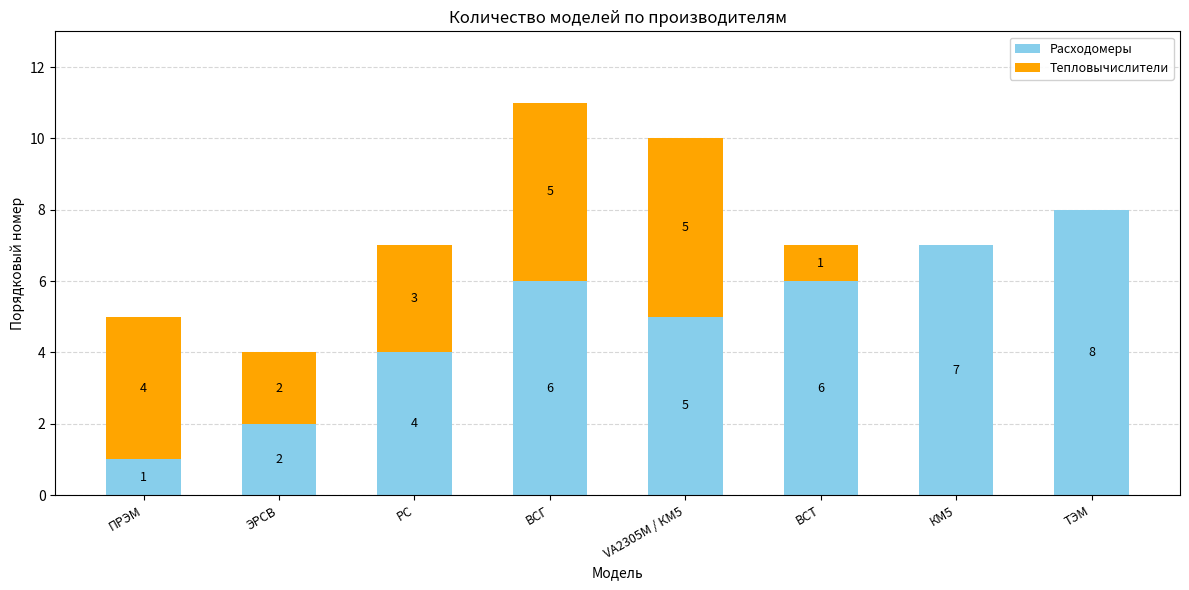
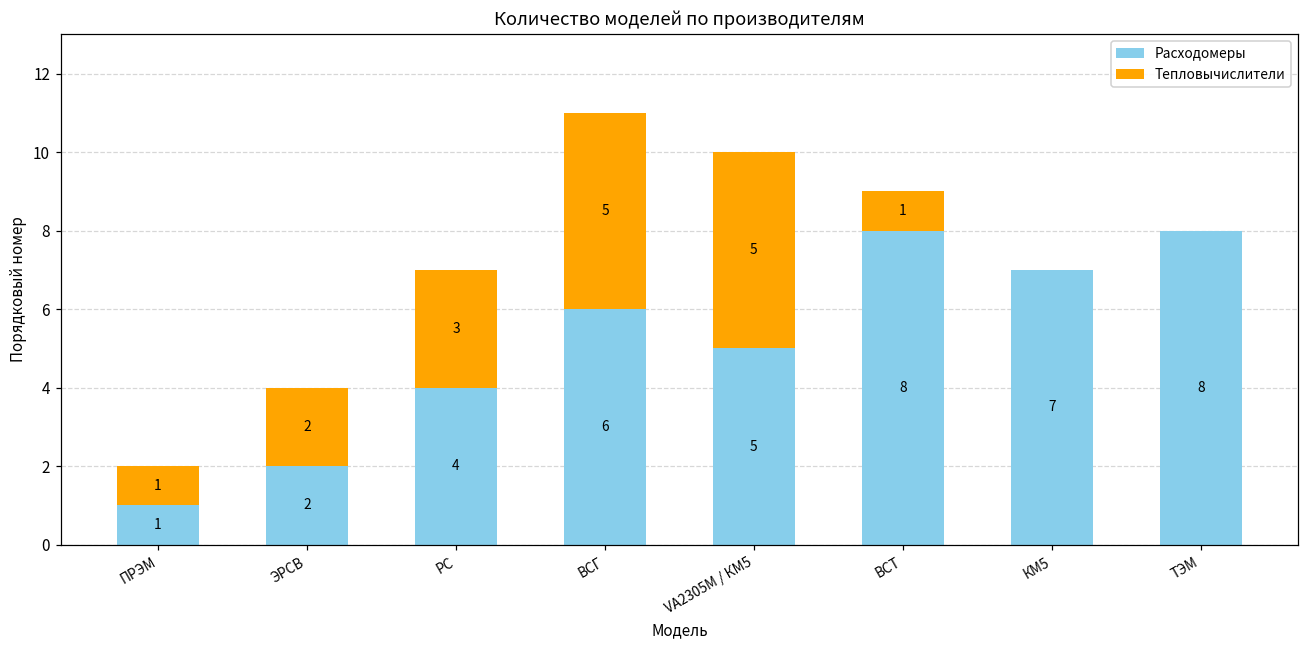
  {
    "Расходомеры": {
      "ПРЭМ": 1,
      "ЭРСВ": 2,
      "РС": 4,
      "ВСГ": 6,
      "VA2305M / КМ5": 5,
-     "ВСТ": 6,
+     "ВСТ": 8,
      "КМ5": 7,
      "ТЭМ": 8
    },
    "Тепловычислители": {
-     "ПРЭМ": 4,
+     "ПРЭМ": 1,
      "ЭРСВ": 2,
      "РС": 3,
      "ВСГ": 5,
      "VA2305M / КМ5": 5,
      "ВСТ": 1
    }
  }
